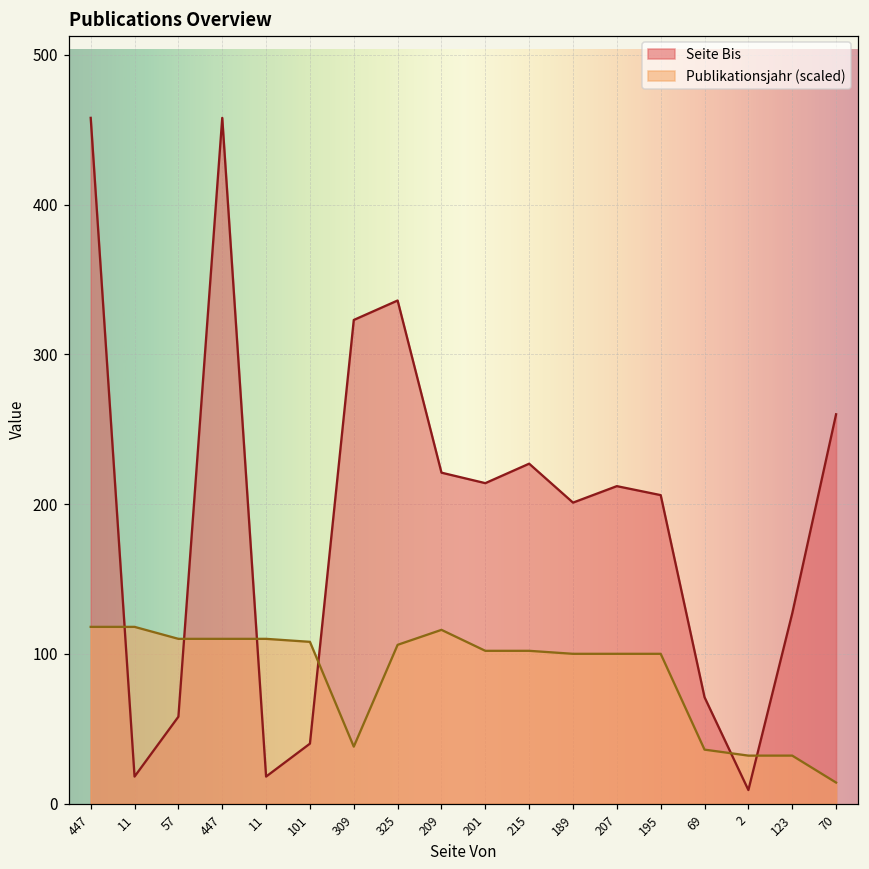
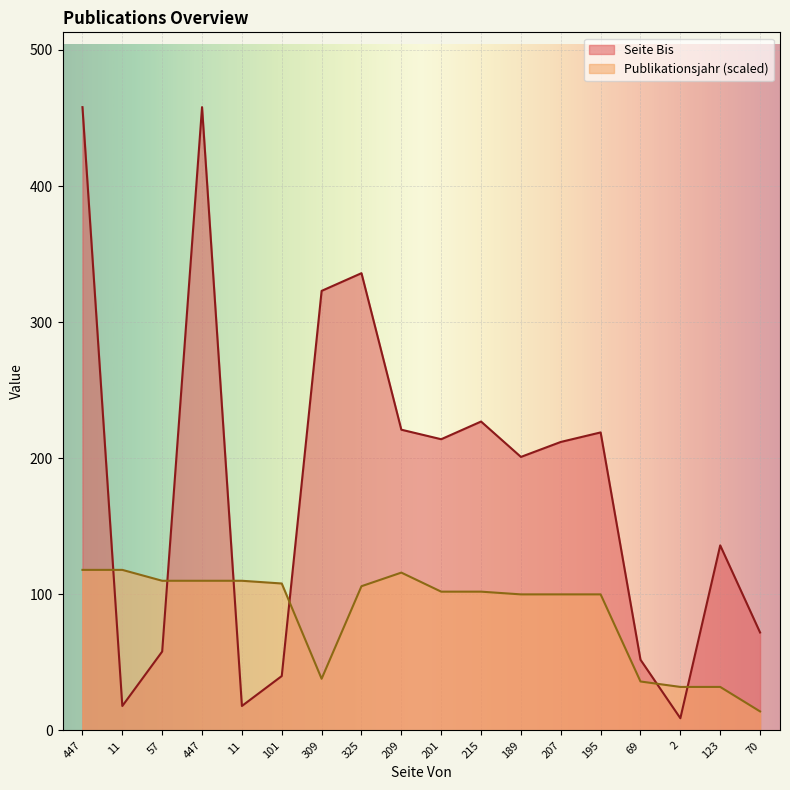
  {
    "Seite Bis": {
      "57": 58,
      "101": 40,
      "309": 323,
      "325": 336,
      "209": 221,
      "201": 214,
      "215": 227,
      "189": 201,
      "207": 212,
-     "195": 206,
-     "69": 71,
+     "195": 219,
+     "69": 52,
      "2": 9,
-     "123": 127,
-     "70": 260
+     "123": 136,
+     "70": 72
    },
    "Publikationsjahr (scaled)": {
      "57": 110,
      "101": 108,
      "309": 38,
      "325": 106,
      "209": 116,
      "201": 102,
      "215": 102,
      "189": 100,
      "207": 100,
      "195": 100,
      "69": 36,
      "2": 32,
      "123": 32,
      "70": 14
    }
  }
